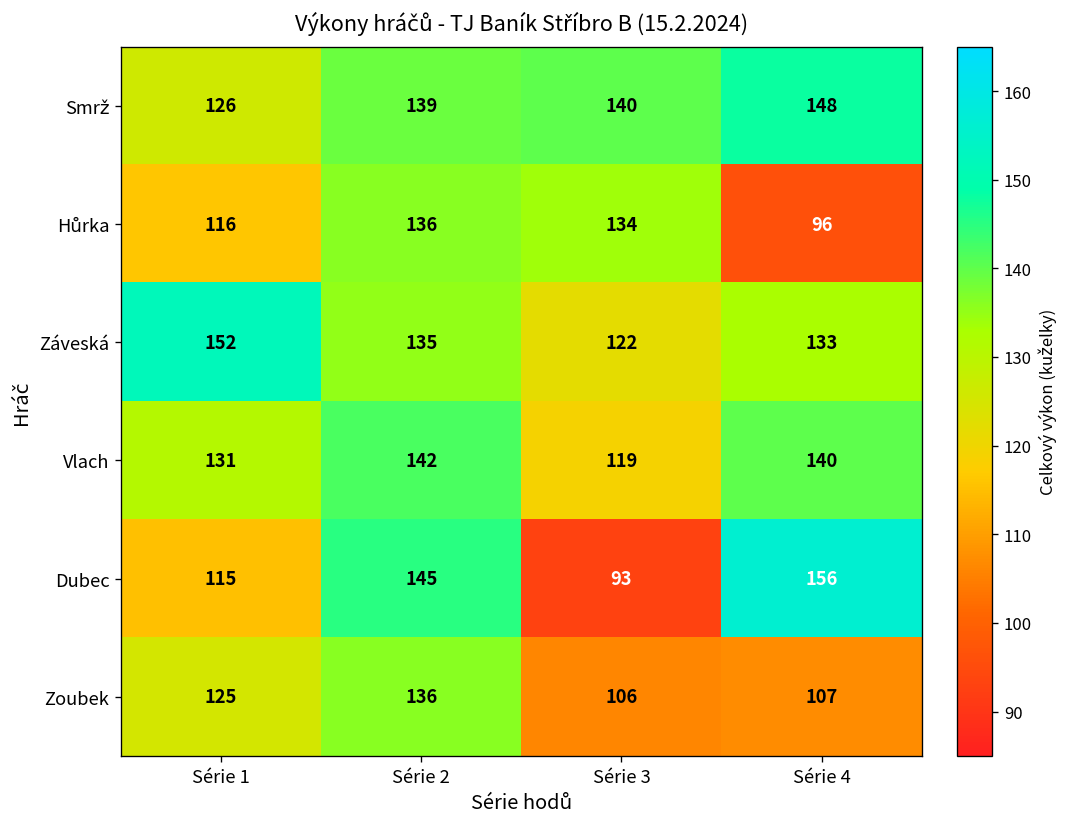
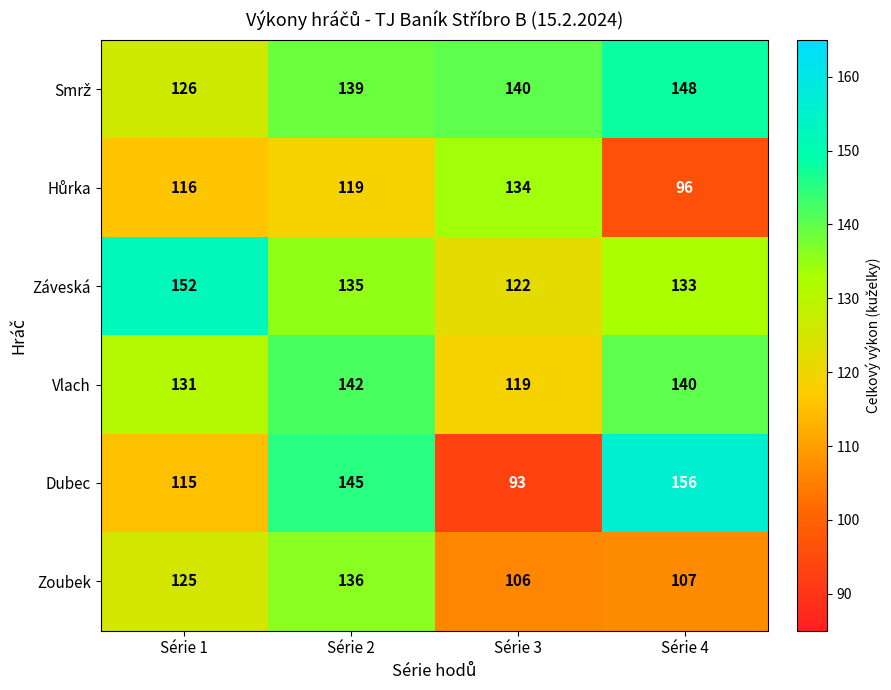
  {
    "Smrž": {
      "Série 1": 126,
      "Série 2": 139,
      "Série 3": 140,
      "Série 4": 148
    },
    "Hůrka": {
      "Série 1": 116,
-     "Série 2": 136,
+     "Série 2": 119,
      "Série 3": 134,
      "Série 4": 96
    },
    "Záveská": {
      "Série 1": 152,
      "Série 2": 135,
      "Série 3": 122,
      "Série 4": 133
    },
    "Vlach": {
      "Série 1": 131,
      "Série 2": 142,
      "Série 3": 119,
      "Série 4": 140
    },
    "Dubec": {
      "Série 1": 115,
      "Série 2": 145,
      "Série 3": 93,
      "Série 4": 156
    },
    "Zoubek": {
      "Série 1": 125,
      "Série 2": 136,
      "Série 3": 106,
      "Série 4": 107
    }
  }
